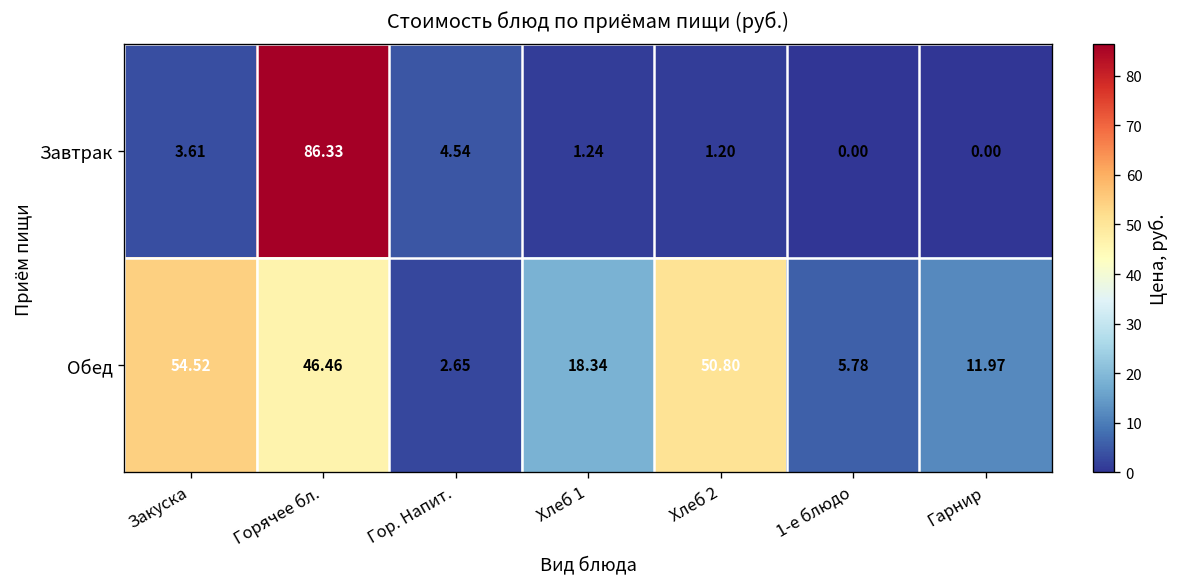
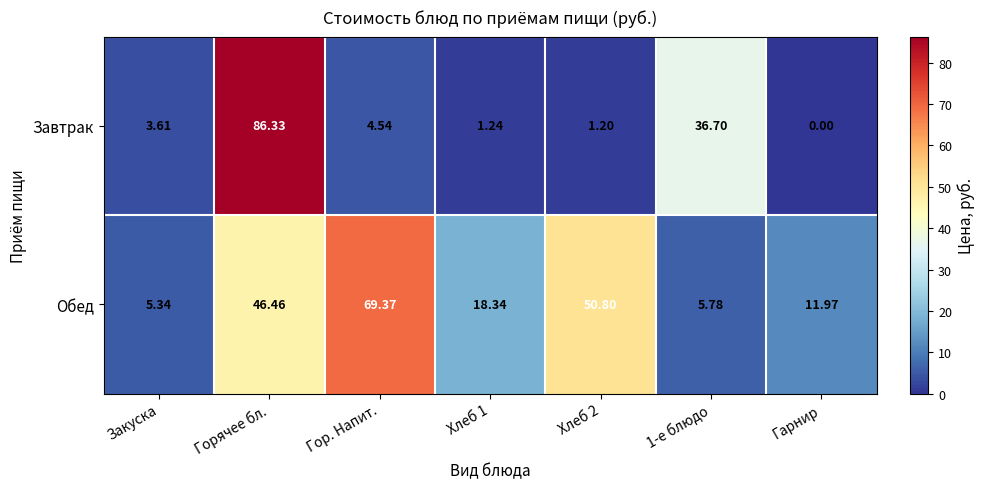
  {
    "Завтрак": {
      "Закуска": 3.61,
      "Горячее бл.": 86.33,
      "Гор. Напит.": 4.54,
      "Хлеб 1": 1.24,
      "Хлеб 2": 1.20,
-     "1-е блюдо": 0.00,
+     "1-е блюдо": 36.70,
      "Гарнир": 0.00
    },
    "Обед": {
-     "Закуска": 54.52,
+     "Закуска": 5.34,
      "Горячее бл.": 46.46,
-     "Гор. Напит.": 2.65,
+     "Гор. Напит.": 69.37,
      "Хлеб 1": 18.34,
      "Хлеб 2": 50.80,
      "1-е блюдо": 5.78,
      "Гарнир": 11.97
    }
  }
